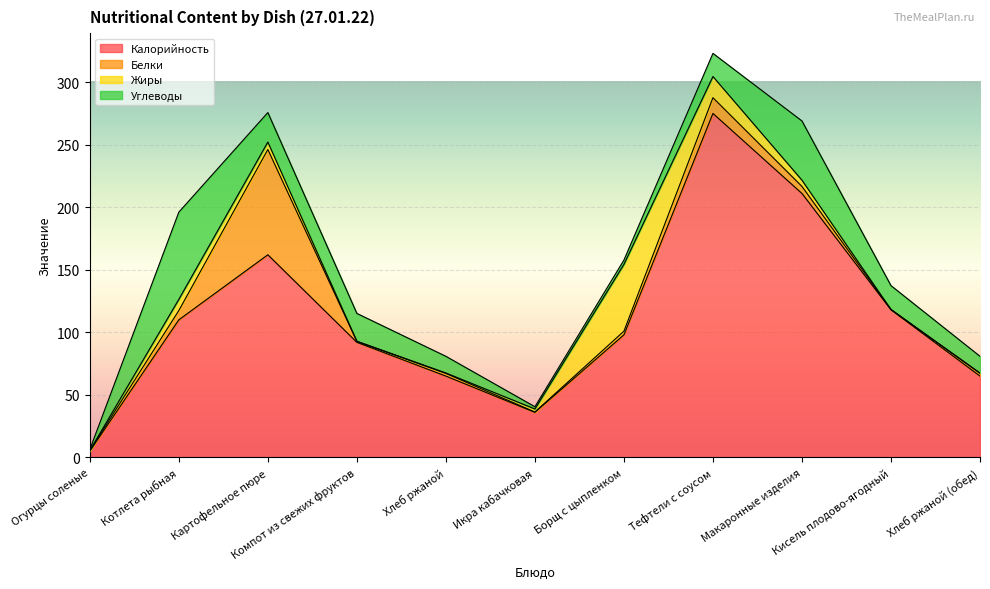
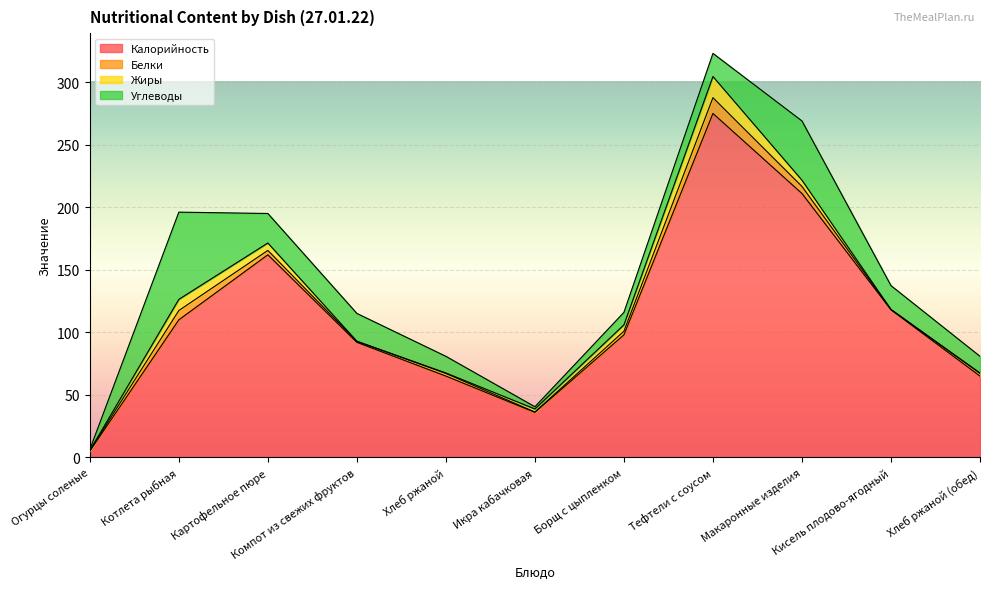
  {
    "Калорийность": {
      "Котлета рыбная": 110,
      "Картофельное пюре": 162,
      "Хлеб ржаной": 65,
      "Борщ с цыпленком": 98,
      "Тефтели с соусом": 275,
      "Макаронные изделия": 211,
      "Хлеб ржаной (обед)": 65
    },
    "Белки": {
      "Котлета рыбная": 7,
-     "Картофельное пюре": 84,
+     "Картофельное пюре": 3,
      "Борщ с цыпленком": 3,
      "Тефтели с соусом": 13,
      "Макаронные изделия": 6
    },
    "Жиры": {
      "Котлета рыбная": 9,
      "Картофельное пюре": 6,
-     "Борщ с цыпленком": 53,
+     "Борщ с цыпленком": 5,
      "Тефтели с соусом": 17,
      "Макаронные изделия": 5
    },
    "Углеводы": {
      "Котлета рыбная": 70,
      "Картофельное пюре": 24,
      "Компот из свежих фруктов": 22,
      "Хлеб ржаной": 13,
-     "Борщ с цыпленком": 3,
+     "Борщ с цыпленком": 10,
      "Тефтели с соусом": 19,
      "Макаронные изделия": 47,
      "Кисель плодово-ягодный": 19,
      "Хлеб ржаной (обед)": 13
    }
  }
